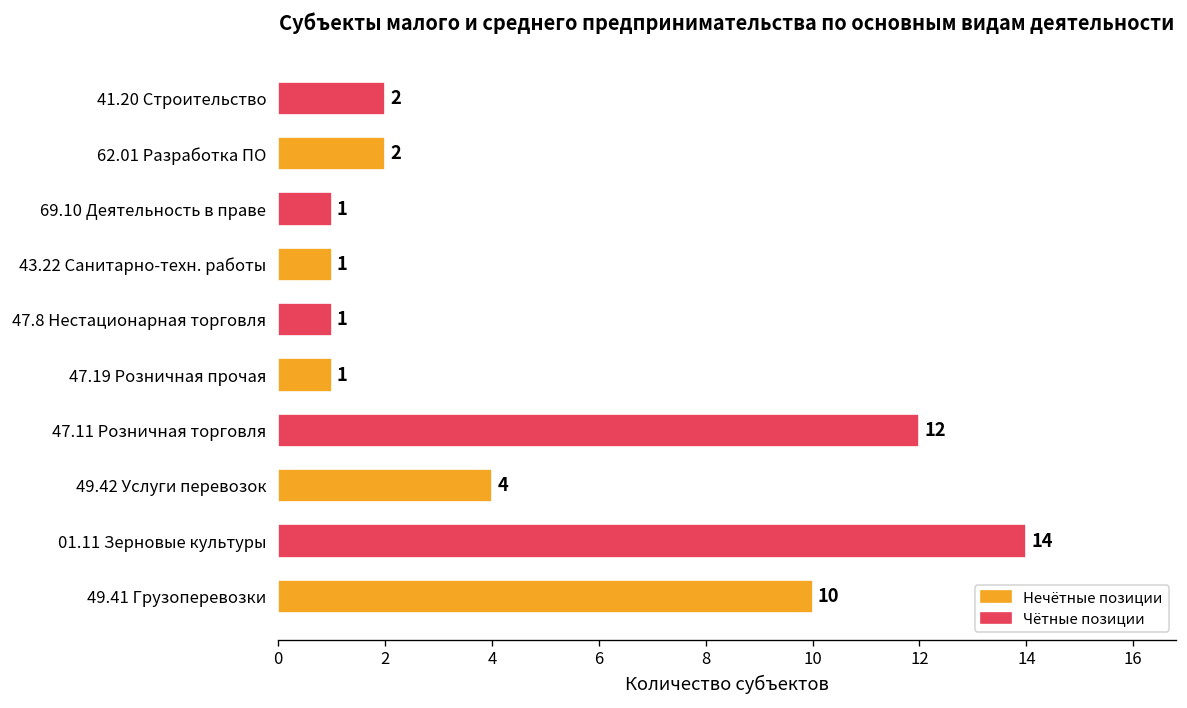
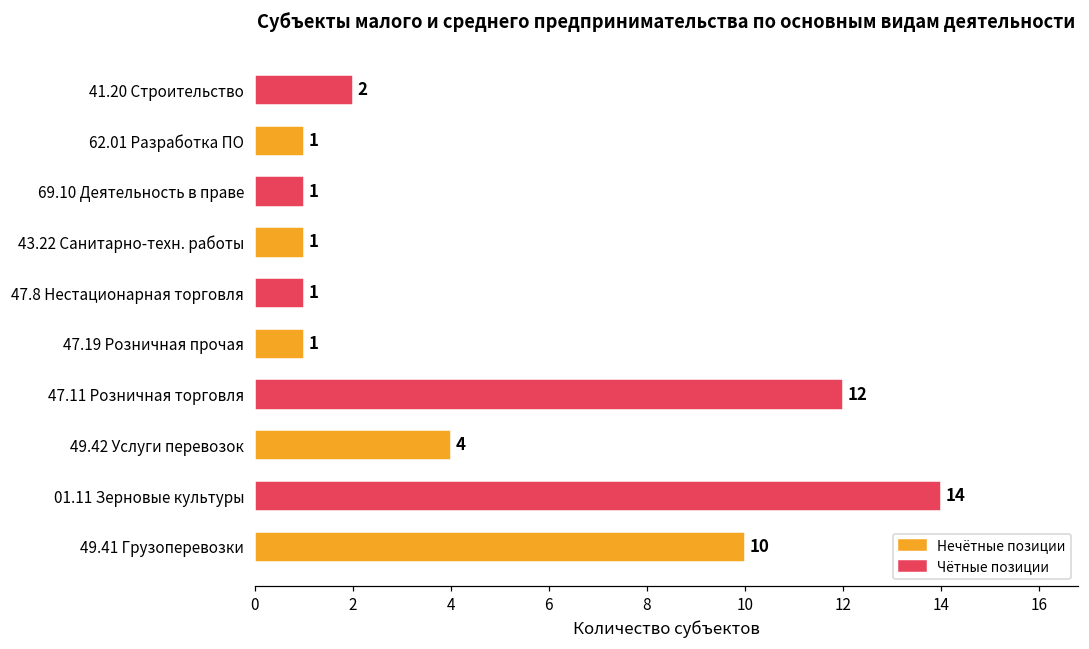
  {
    "41.20 Строительство": 2,
-   "62.01 Разработка ПО": 2,
+   "62.01 Разработка ПО": 1,
    "69.10 Деятельность в праве": 1,
    "43.22 Санитарно-техн. работы": 1,
    "47.8 Нестационарная торговля": 1,
    "47.19 Розничная прочая": 1,
    "47.11 Розничная торговля": 12,
    "49.42 Услуги перевозок": 4,
    "01.11 Зерновые культуры": 14,
    "49.41 Грузоперевозки": 10
  }
